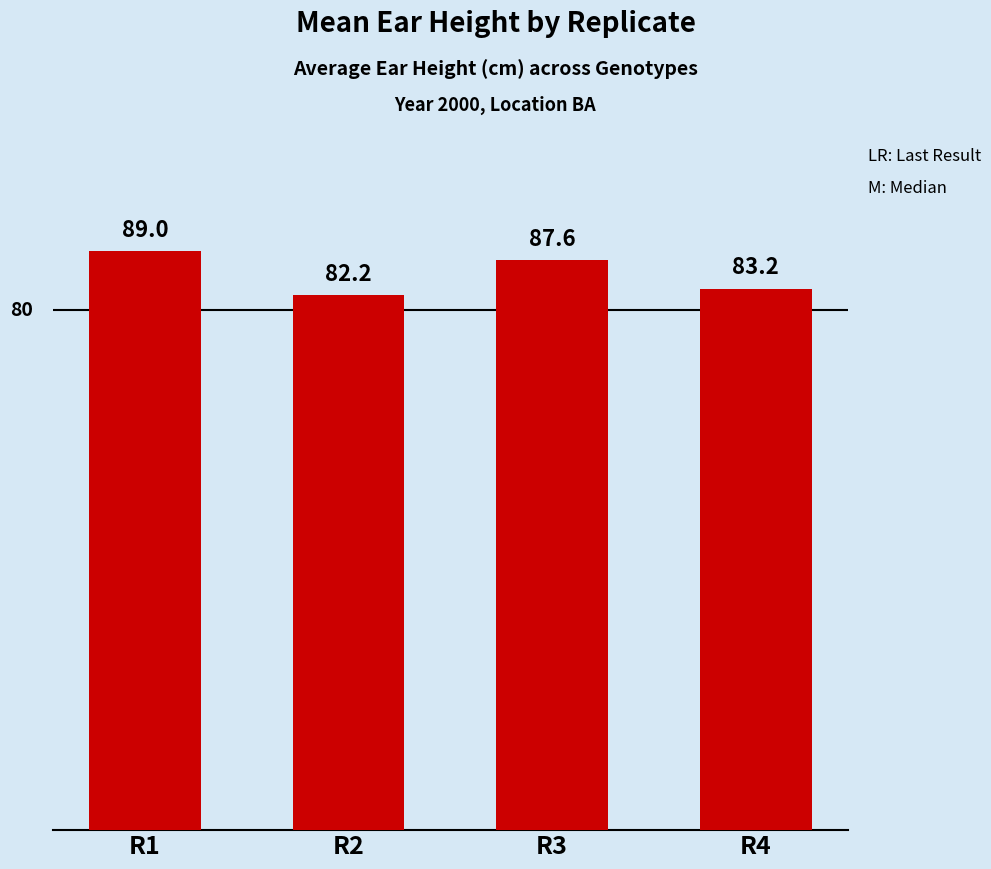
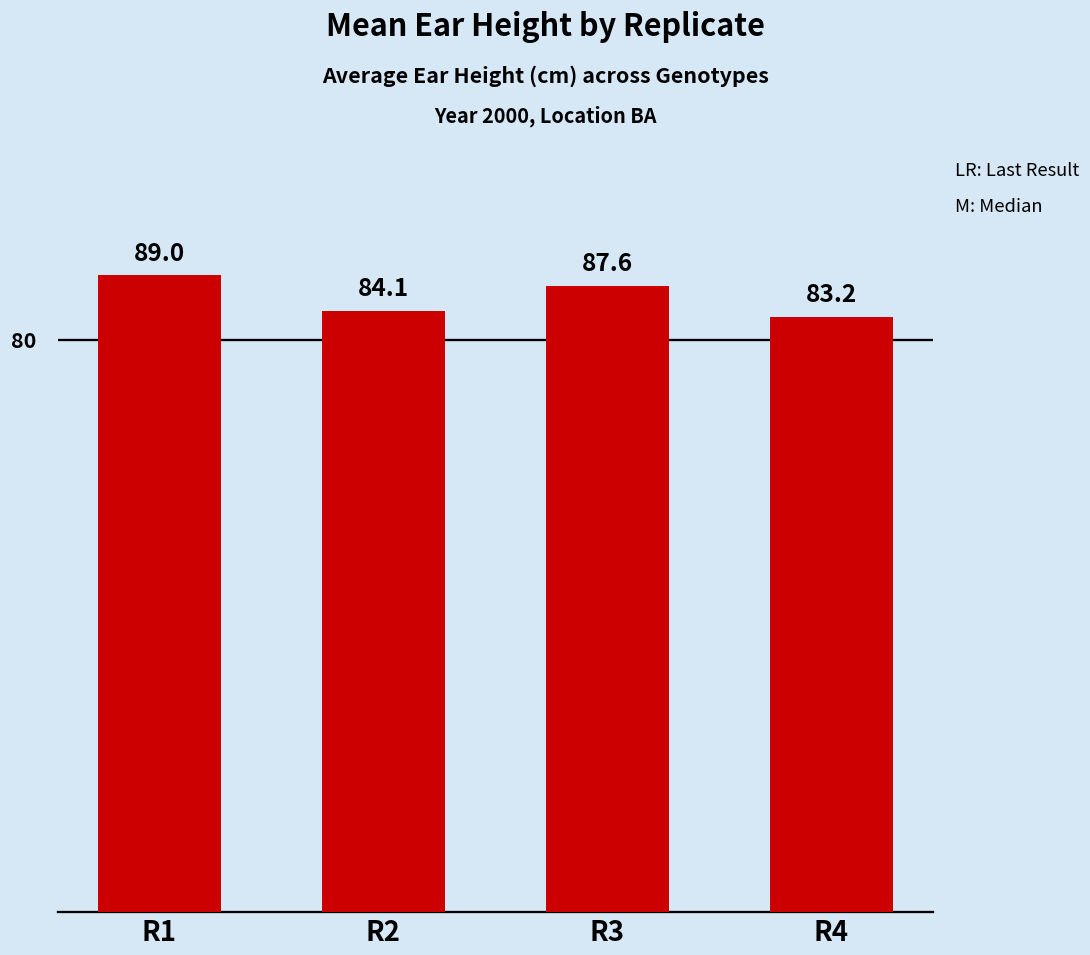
  {
    "R1": 89.0,
-   "R2": 82.2,
+   "R2": 84.1,
    "R3": 87.6,
    "R4": 83.2
  }
